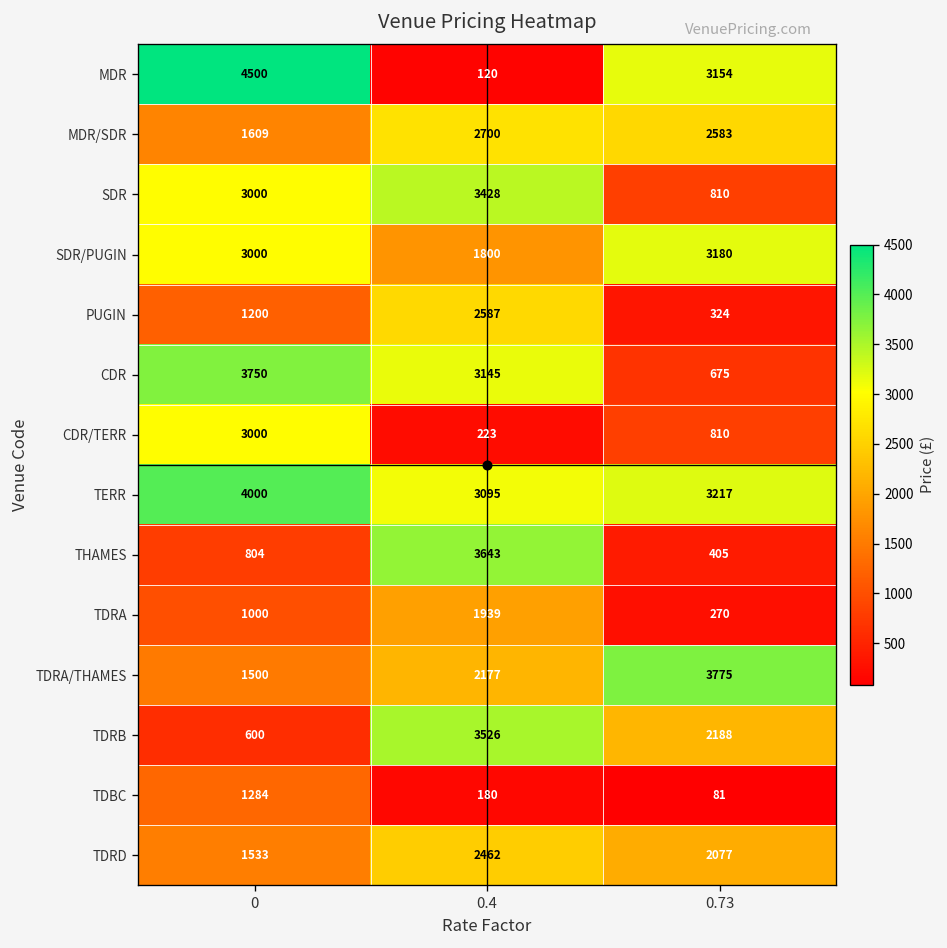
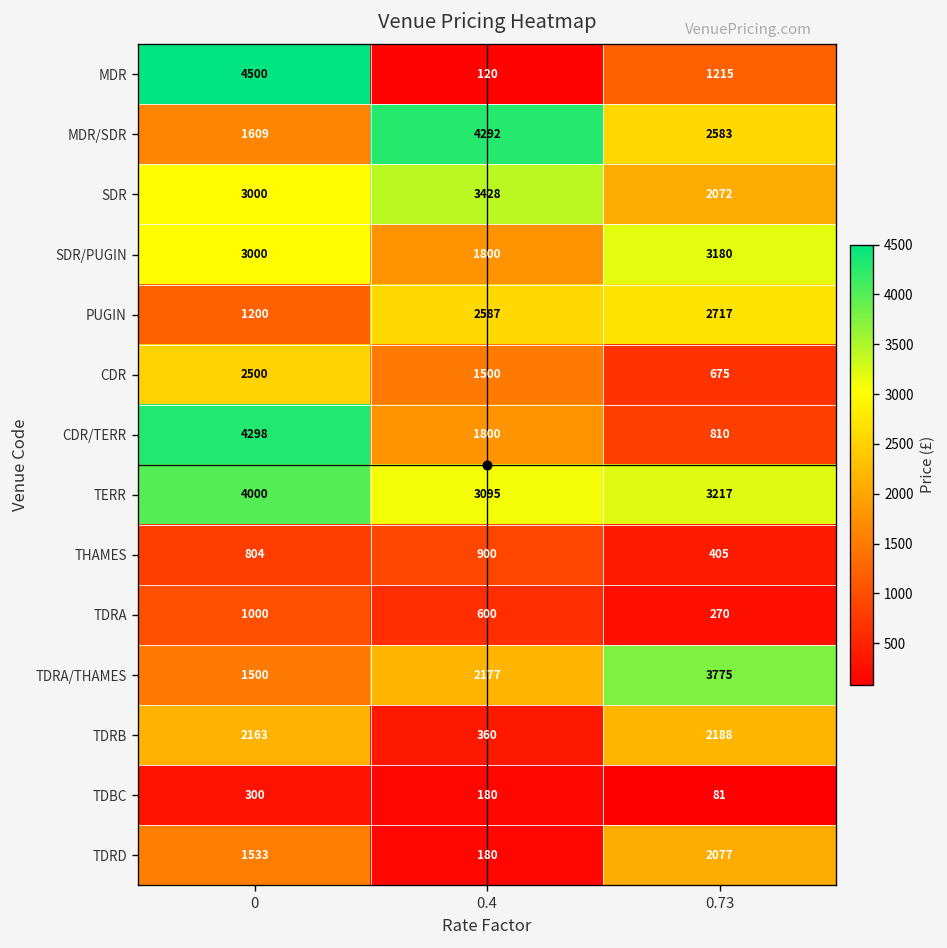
  {
    "MDR": {
      "0": 4500,
      "0.4": 120,
-     "0.73": 3154
+     "0.73": 1215
    },
    "MDR/SDR": {
      "0": 1609,
-     "0.4": 2700,
+     "0.4": 4292,
      "0.73": 2583
    },
    "SDR": {
      "0": 3000,
      "0.4": 3428,
-     "0.73": 810
+     "0.73": 2072
    },
    "SDR/PUGIN": {
      "0": 3000,
      "0.4": 1800,
      "0.73": 3180
    },
    "PUGIN": {
      "0": 1200,
      "0.4": 2587,
-     "0.73": 324
+     "0.73": 2717
    },
    "CDR": {
-     "0": 3750,
-     "0.4": 3145,
+     "0": 2500,
+     "0.4": 1500,
      "0.73": 675
    },
    "CDR/TERR": {
-     "0": 3000,
-     "0.4": 223,
+     "0": 4298,
+     "0.4": 1800,
      "0.73": 810
    },
    "TERR": {
      "0": 4000,
      "0.4": 3095,
      "0.73": 3217
    },
    "THAMES": {
      "0": 804,
-     "0.4": 3643,
+     "0.4": 900,
      "0.73": 405
    },
    "TDRA": {
      "0": 1000,
-     "0.4": 1939,
+     "0.4": 600,
      "0.73": 270
    },
    "TDRA/THAMES": {
      "0": 1500,
      "0.4": 2177,
      "0.73": 3775
    },
    "TDRB": {
-     "0": 600,
-     "0.4": 3526,
+     "0": 2163,
+     "0.4": 360,
      "0.73": 2188
    },
    "TDBC": {
-     "0": 1284,
+     "0": 300,
      "0.4": 180,
      "0.73": 81
    },
    "TDRD": {
      "0": 1533,
-     "0.4": 2462,
+     "0.4": 180,
      "0.73": 2077
    }
  }
